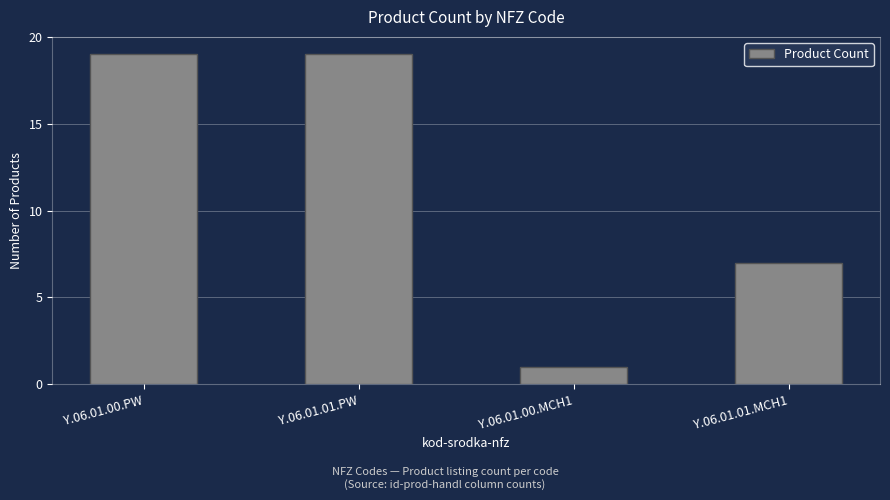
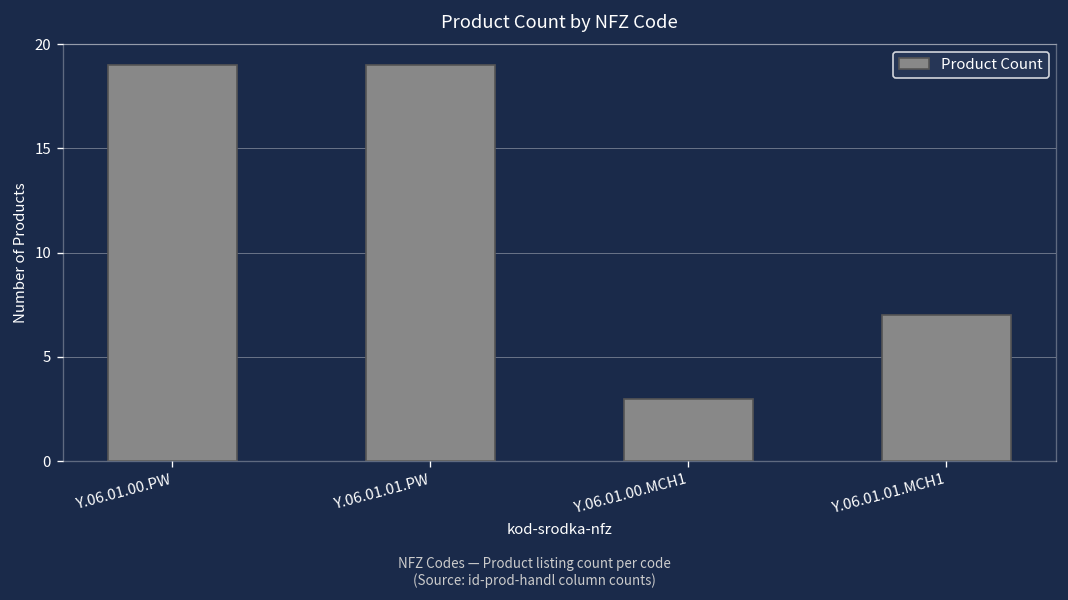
  {
    "Y.06.01.00.PW": 19,
    "Y.06.01.01.PW": 19,
-   "Y.06.01.00.MCH1": 1,
+   "Y.06.01.00.MCH1": 3,
    "Y.06.01.01.MCH1": 7
  }
